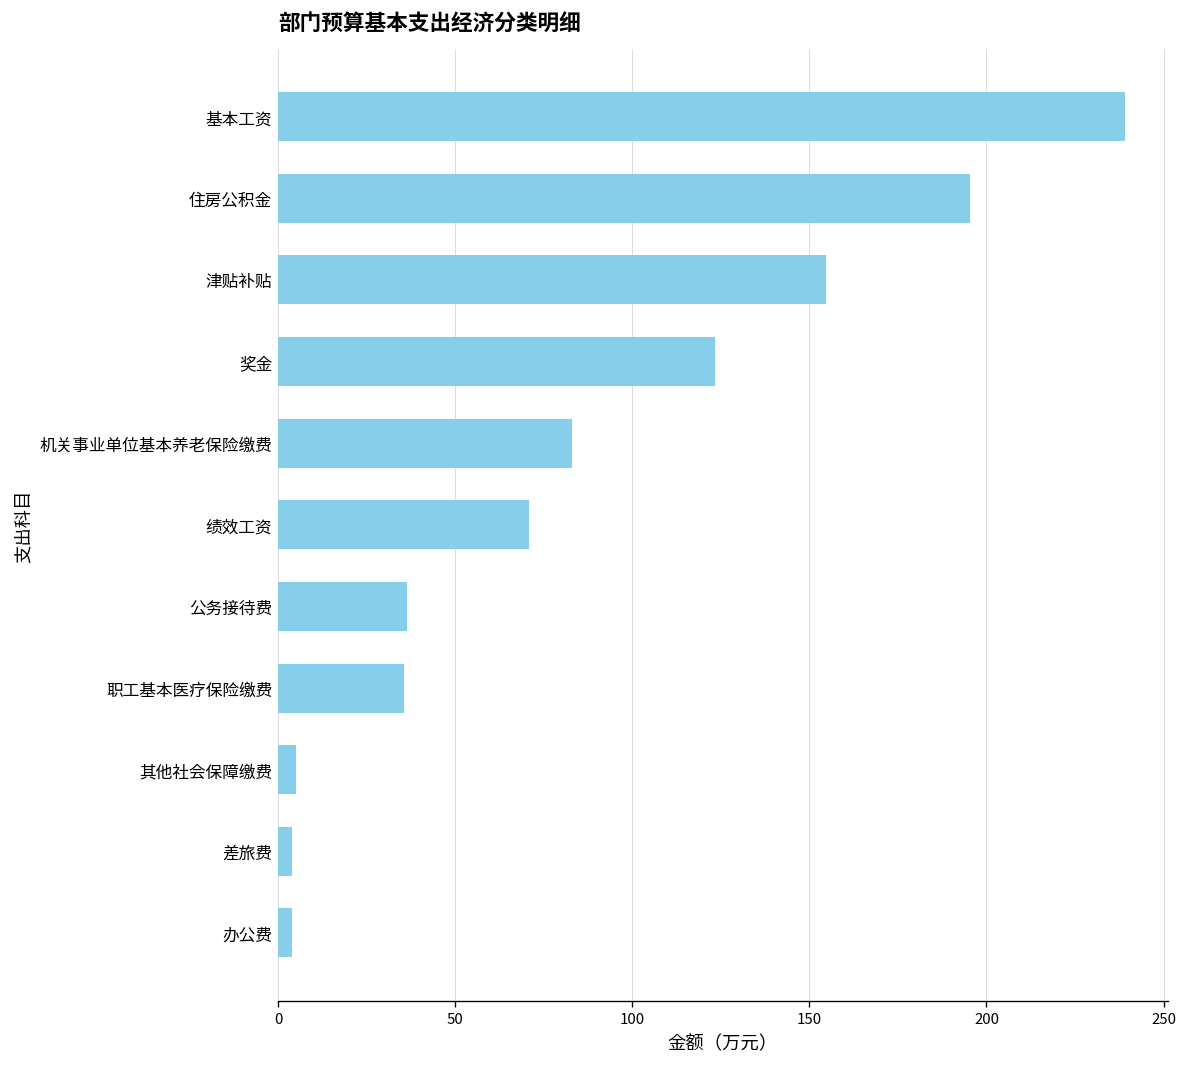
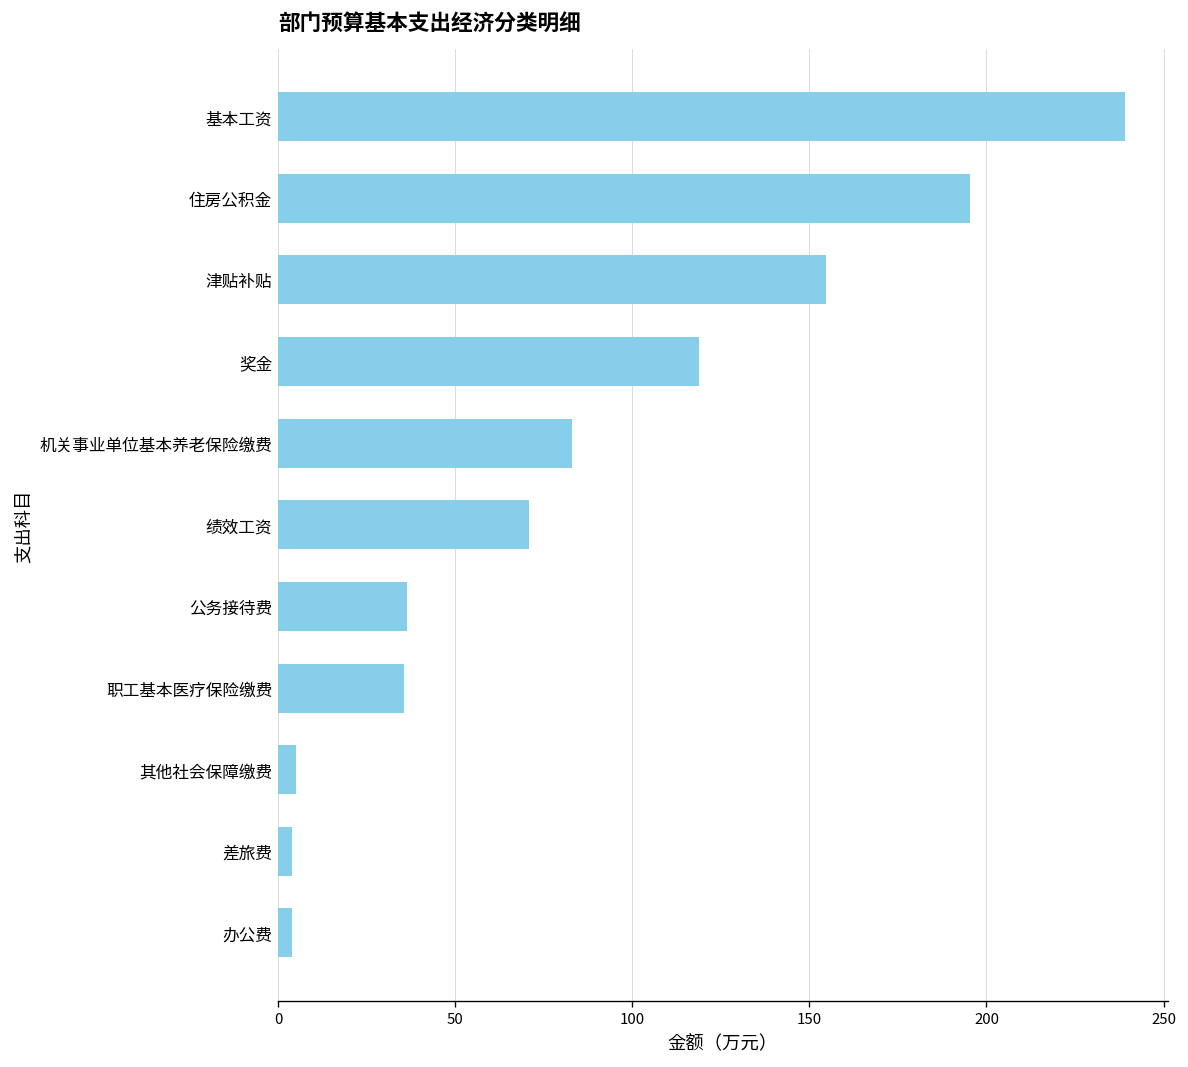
  {
    "基本工资": 239,
    "住房公积金": 195,
    "津贴补贴": 155,
-   "奖金": 123,
+   "奖金": 119,
    "机关事业单位基本养老保险缴费": 83,
    "绩效工资": 71,
    "公务接待费": 36,
    "职工基本医疗保险缴费": 36,
    "其他社会保障缴费": 5,
    "差旅费": 4,
    "办公费": 4
  }
